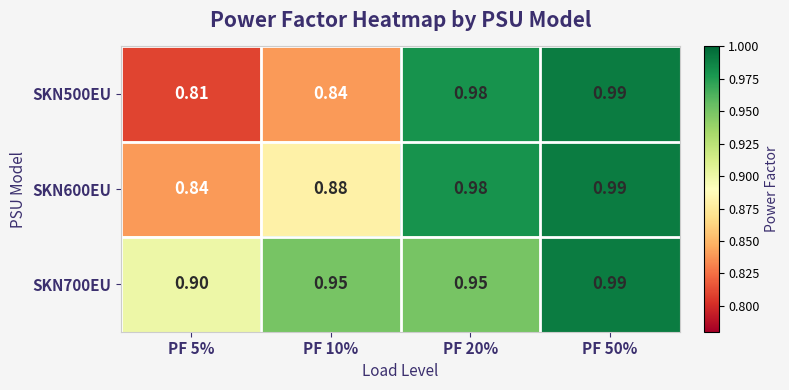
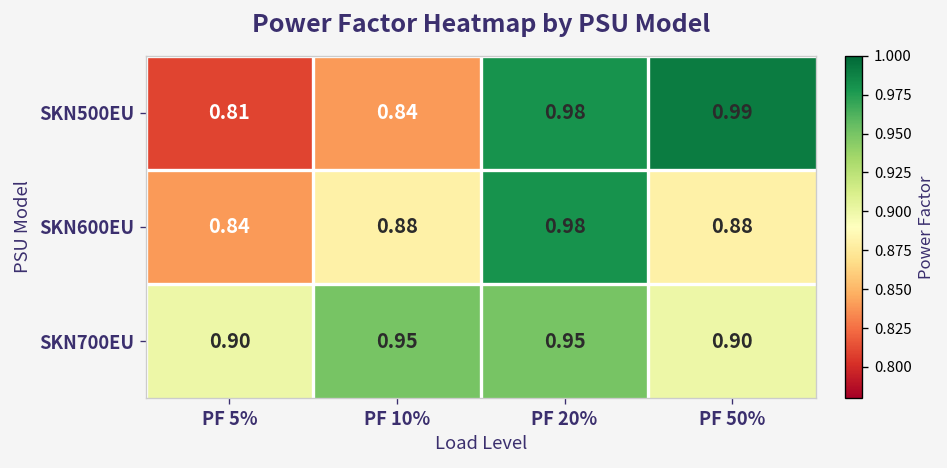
  {
    "SKN500EU": {
      "PF 5%": 0.81,
      "PF 10%": 0.84,
      "PF 20%": 0.98,
      "PF 50%": 0.99
    },
    "SKN600EU": {
      "PF 5%": 0.84,
      "PF 10%": 0.88,
      "PF 20%": 0.98,
-     "PF 50%": 0.99
+     "PF 50%": 0.88
    },
    "SKN700EU": {
      "PF 5%": 0.90,
      "PF 10%": 0.95,
      "PF 20%": 0.95,
-     "PF 50%": 0.99
+     "PF 50%": 0.90
    }
  }
